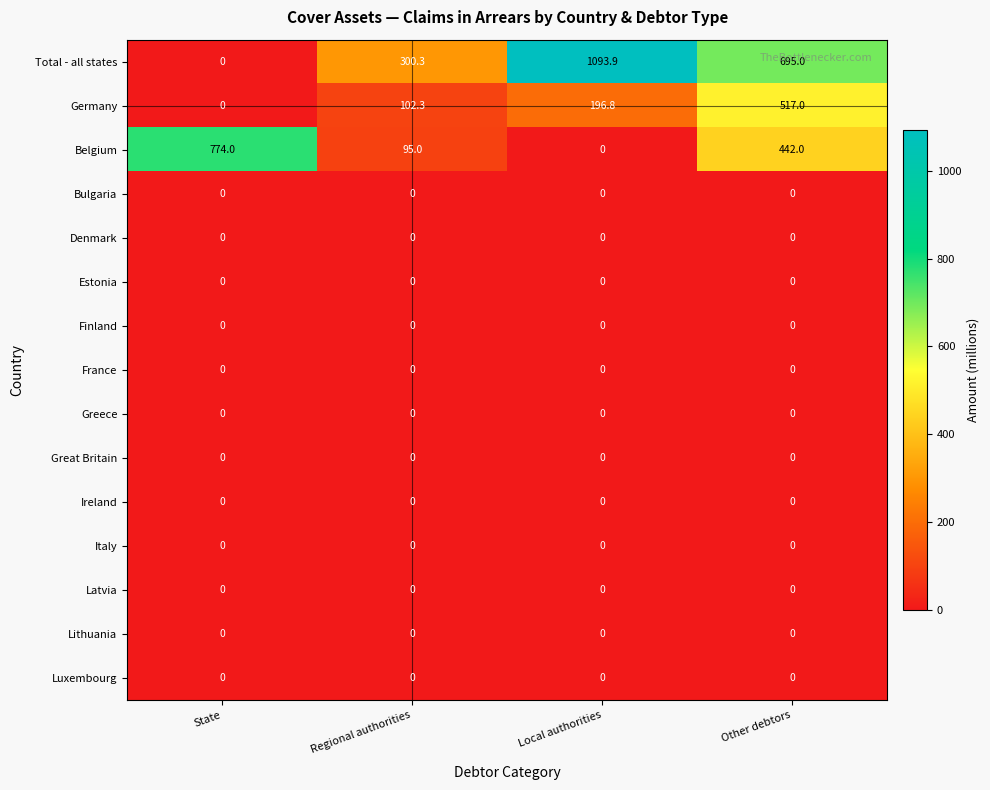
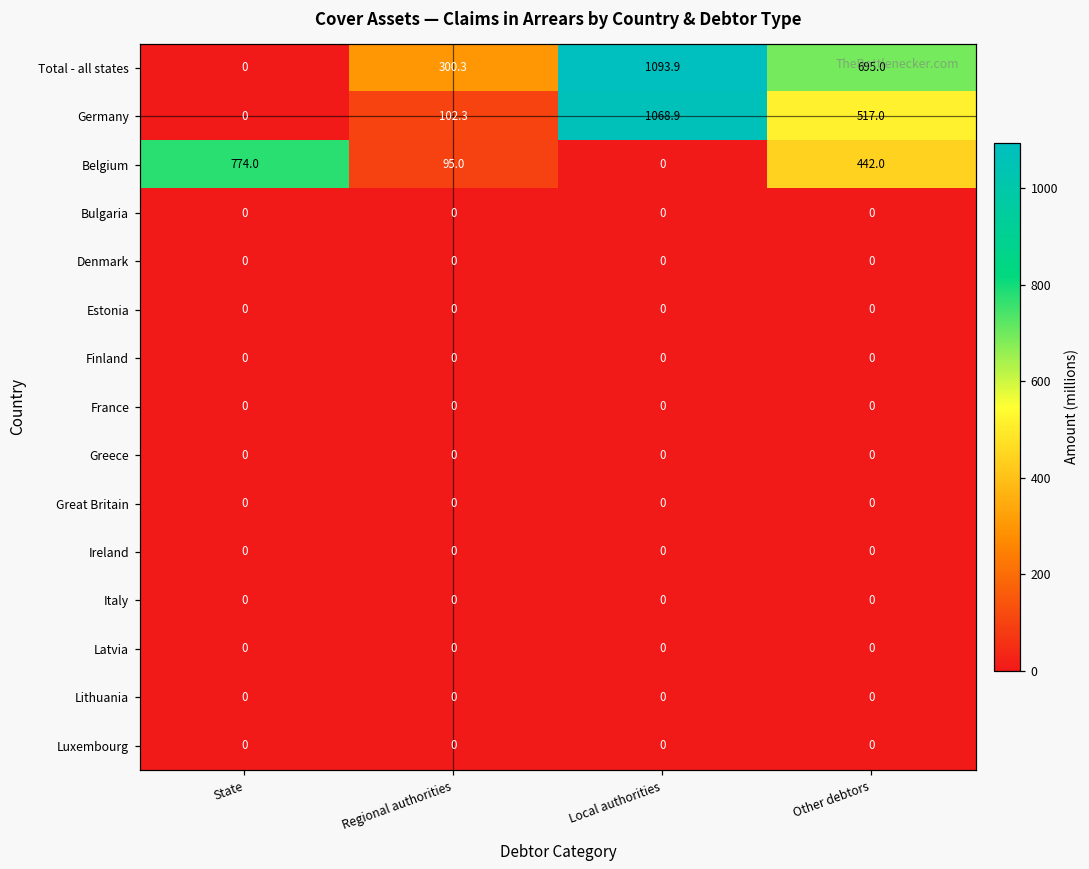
  {
    "Total - all states": {
      "State": 0,
      "Regional authorities": 300.3,
      "Local authorities": 1093.9
    },
    "Germany": {
      "State": 0,
      "Regional authorities": 102.3,
-     "Local authorities": 196.8,
+     "Local authorities": 1068.9,
      "Other debtors": 517.0
    },
    "Belgium": {
      "State": 774.0,
      "Regional authorities": 95.0,
      "Local authorities": 0,
      "Other debtors": 442.0
    },
    "Bulgaria": {
      "State": 0,
      "Regional authorities": 0,
      "Local authorities": 0,
      "Other debtors": 0
    },
    "Denmark": {
      "State": 0,
      "Regional authorities": 0,
      "Local authorities": 0,
      "Other debtors": 0
    },
    "Estonia": {
      "State": 0,
      "Regional authorities": 0,
      "Local authorities": 0,
      "Other debtors": 0
    },
    "Finland": {
      "State": 0,
      "Regional authorities": 0,
      "Local authorities": 0,
      "Other debtors": 0
    },
    "France": {
      "State": 0,
      "Regional authorities": 0,
      "Local authorities": 0,
      "Other debtors": 0
    },
    "Greece": {
      "State": 0,
      "Regional authorities": 0,
      "Local authorities": 0,
      "Other debtors": 0
    },
    "Great Britain": {
      "State": 0,
      "Regional authorities": 0,
      "Local authorities": 0,
      "Other debtors": 0
    },
    "Ireland": {
      "State": 0,
      "Regional authorities": 0,
      "Local authorities": 0,
      "Other debtors": 0
    },
    "Italy": {
      "State": 0,
      "Regional authorities": 0,
      "Local authorities": 0,
      "Other debtors": 0
    },
    "Latvia": {
      "State": 0,
      "Regional authorities": 0,
      "Local authorities": 0,
      "Other debtors": 0
    },
    "Lithuania": {
      "State": 0,
      "Regional authorities": 0,
      "Local authorities": 0,
      "Other debtors": 0
    },
    "Luxembourg": {
      "State": 0,
      "Regional authorities": 0,
      "Local authorities": 0,
      "Other debtors": 0
    }
  }
